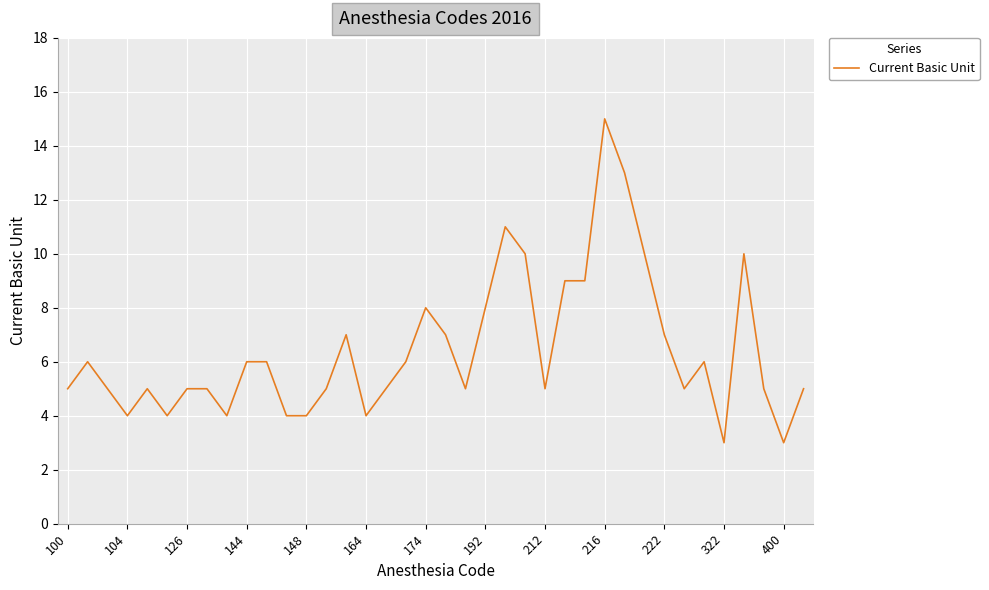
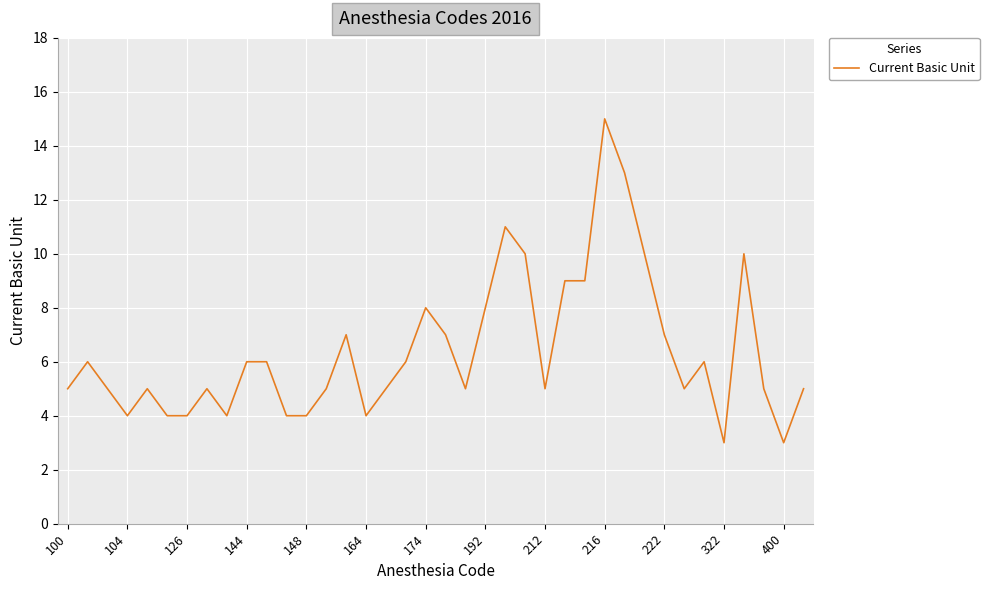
  {
    "100": 5,
    "104": 4,
-   "126": 5,
+   "126": 4,
    "144": 6,
    "148": 4,
    "164": 4,
    "174": 8,
    "192": 8,
    "212": 5,
    "216": 15,
    "222": 7,
    "322": 3,
    "400": 3
  }
